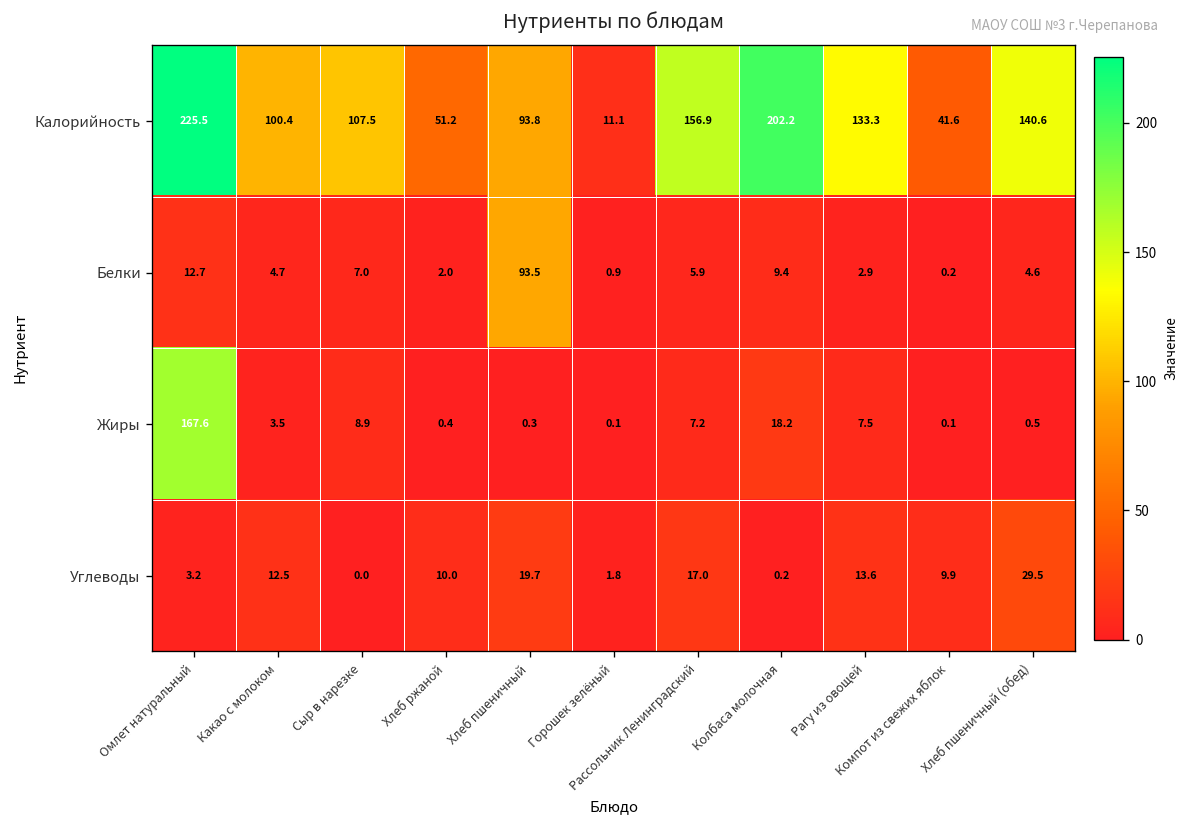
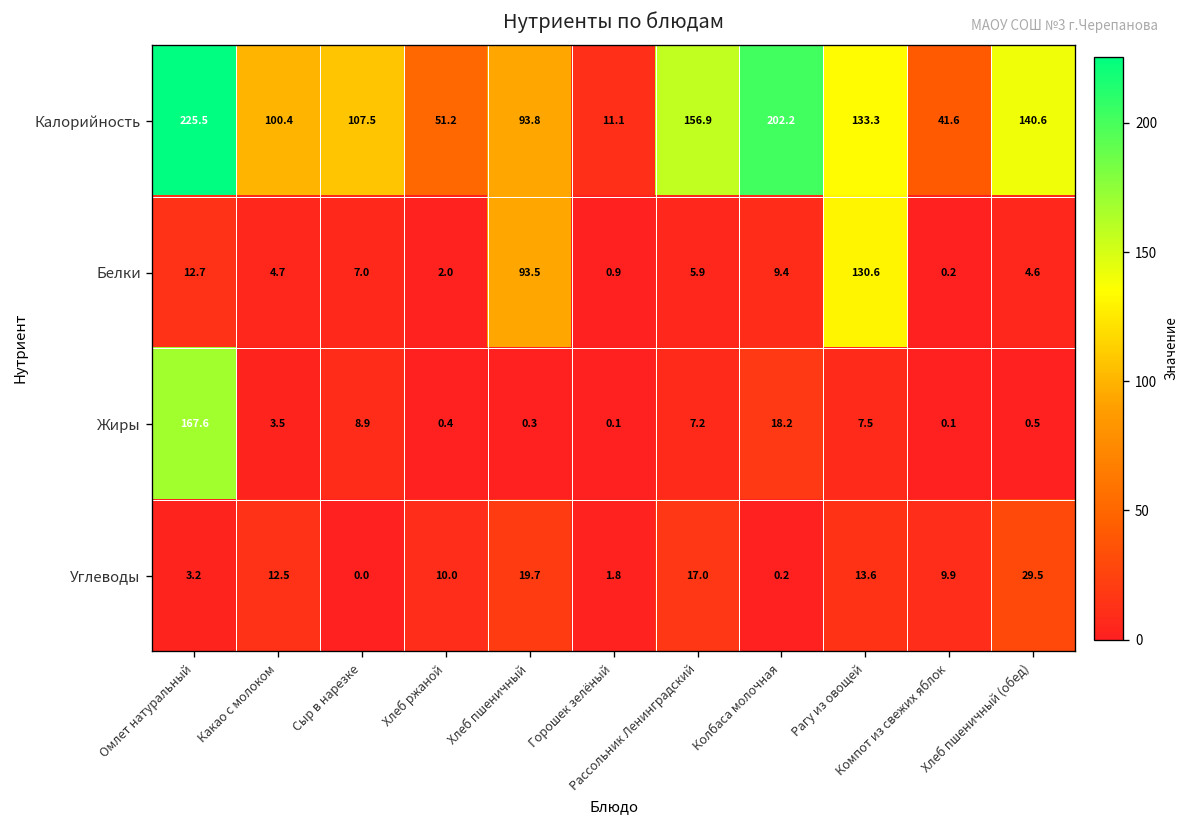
  {
    "Калорийность": {
      "Омлет натуральный": 225.5,
      "Какао с молоком": 100.4,
      "Сыр в нарезке": 107.5,
      "Хлеб ржаной": 51.2,
      "Хлеб пшеничный": 93.8,
      "Горошек зелёный": 11.1,
      "Рассольник Ленинградский": 156.9,
      "Колбаса молочная": 202.2,
      "Рагу из овощей": 133.3,
      "Компот из свежих яблок": 41.6,
      "Хлеб пшеничный (обед)": 140.6
    },
    "Белки": {
      "Омлет натуральный": 12.7,
      "Какао с молоком": 4.7,
      "Сыр в нарезке": 7.0,
      "Хлеб ржаной": 2.0,
      "Хлеб пшеничный": 93.5,
      "Горошек зелёный": 0.9,
      "Рассольник Ленинградский": 5.9,
      "Колбаса молочная": 9.4,
-     "Рагу из овощей": 2.9,
+     "Рагу из овощей": 130.6,
      "Компот из свежих яблок": 0.2,
      "Хлеб пшеничный (обед)": 4.6
    },
    "Жиры": {
      "Омлет натуральный": 167.6,
      "Какао с молоком": 3.5,
      "Сыр в нарезке": 8.9,
      "Хлеб ржаной": 0.4,
      "Хлеб пшеничный": 0.3,
      "Горошек зелёный": 0.1,
      "Рассольник Ленинградский": 7.2,
      "Колбаса молочная": 18.2,
      "Рагу из овощей": 7.5,
      "Компот из свежих яблок": 0.1,
      "Хлеб пшеничный (обед)": 0.5
    },
    "Углеводы": {
      "Омлет натуральный": 3.2,
      "Какао с молоком": 12.5,
      "Сыр в нарезке": 0.0,
      "Хлеб ржаной": 10.0,
      "Хлеб пшеничный": 19.7,
      "Горошек зелёный": 1.8,
      "Рассольник Ленинградский": 17.0,
      "Колбаса молочная": 0.2,
      "Рагу из овощей": 13.6,
      "Компот из свежих яблок": 9.9,
      "Хлеб пшеничный (обед)": 29.5
    }
  }
